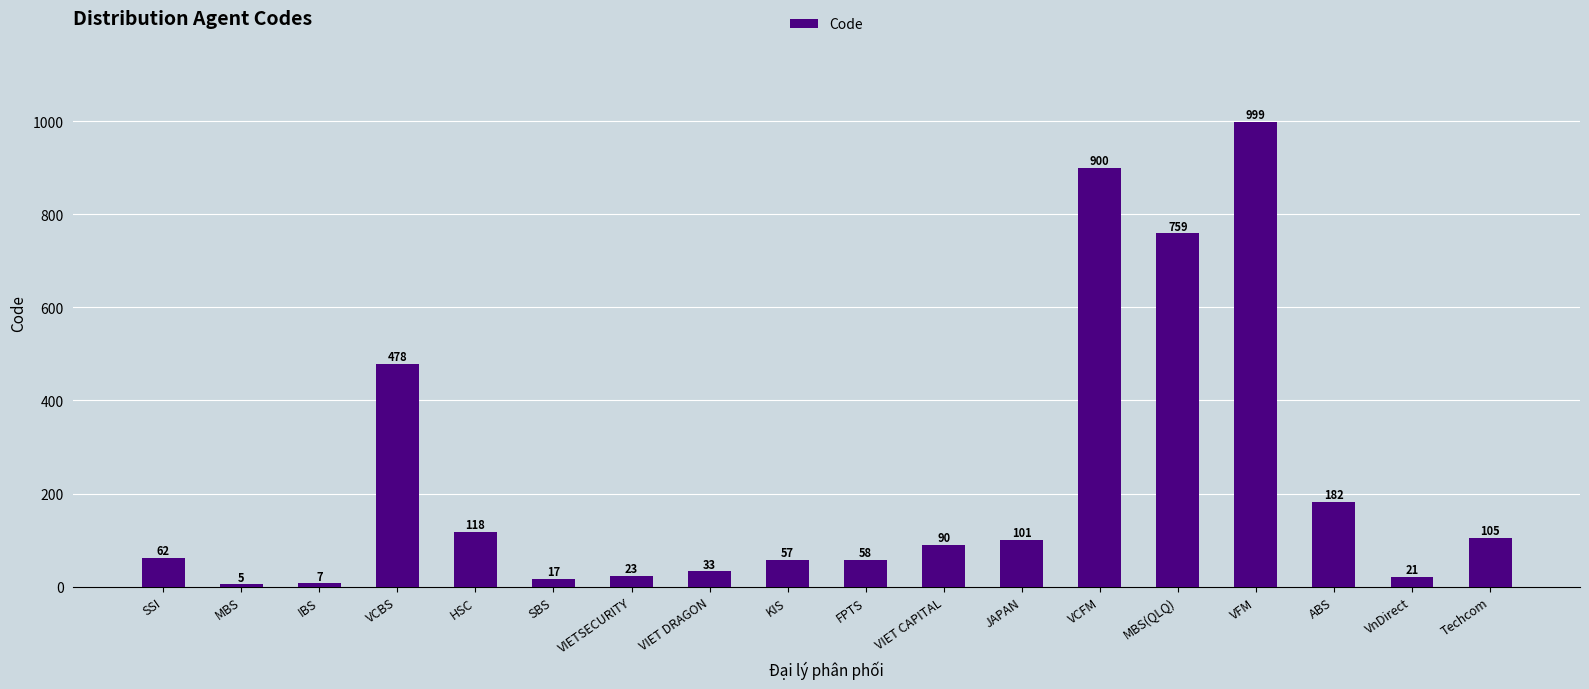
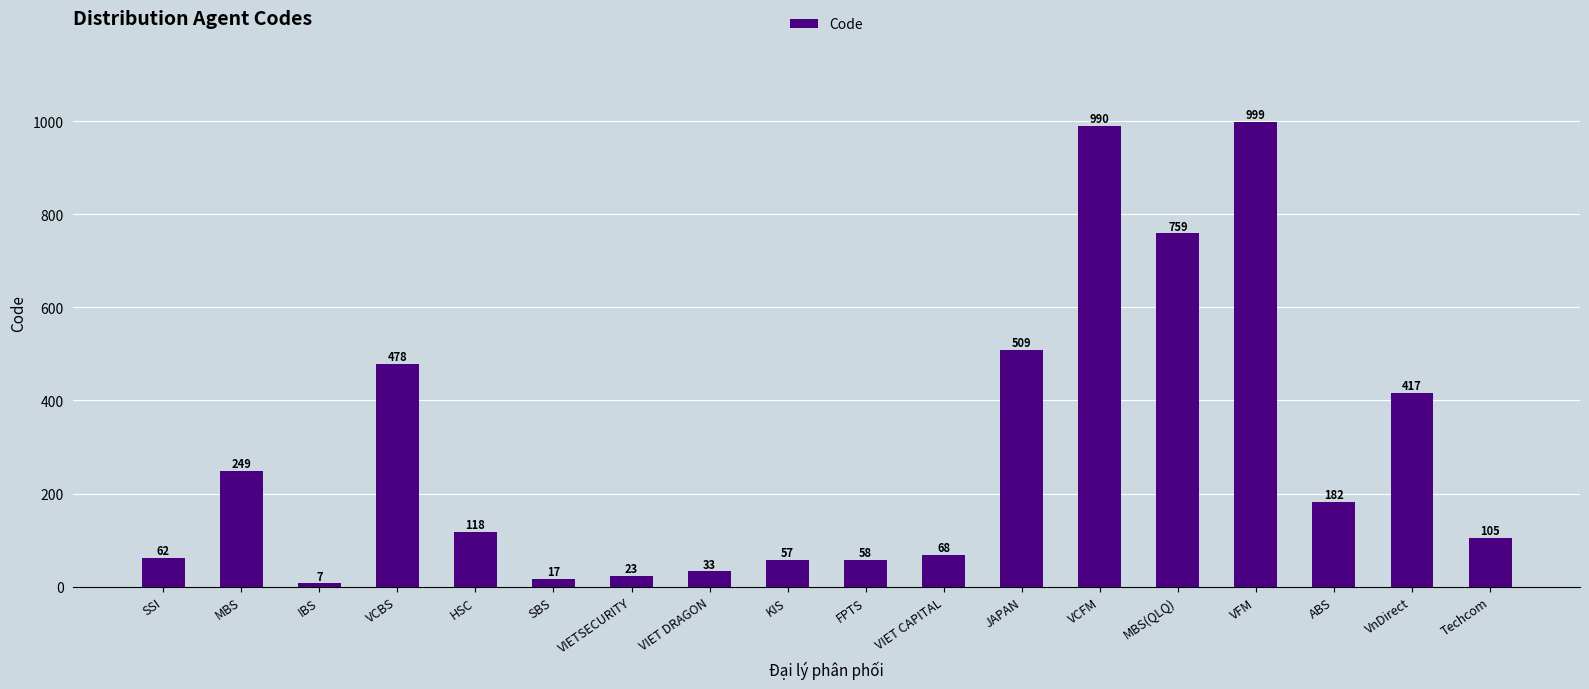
  {
    "SSI": 62,
-   "MBS": 5,
+   "MBS": 249,
    "IBS": 7,
    "VCBS": 478,
    "HSC": 118,
    "SBS": 17,
    "VIETSECURITY": 23,
    "VIET DRAGON": 33,
    "KIS": 57,
    "FPTS": 58,
-   "VIET CAPITAL": 90,
-   "JAPAN": 101,
-   "VCFM": 900,
+   "VIET CAPITAL": 68,
+   "JAPAN": 509,
+   "VCFM": 990,
    "MBS(QLQ)": 759,
    "VFM": 999,
    "ABS": 182,
-   "VnDirect": 21,
+   "VnDirect": 417,
    "Techcom": 105
  }
